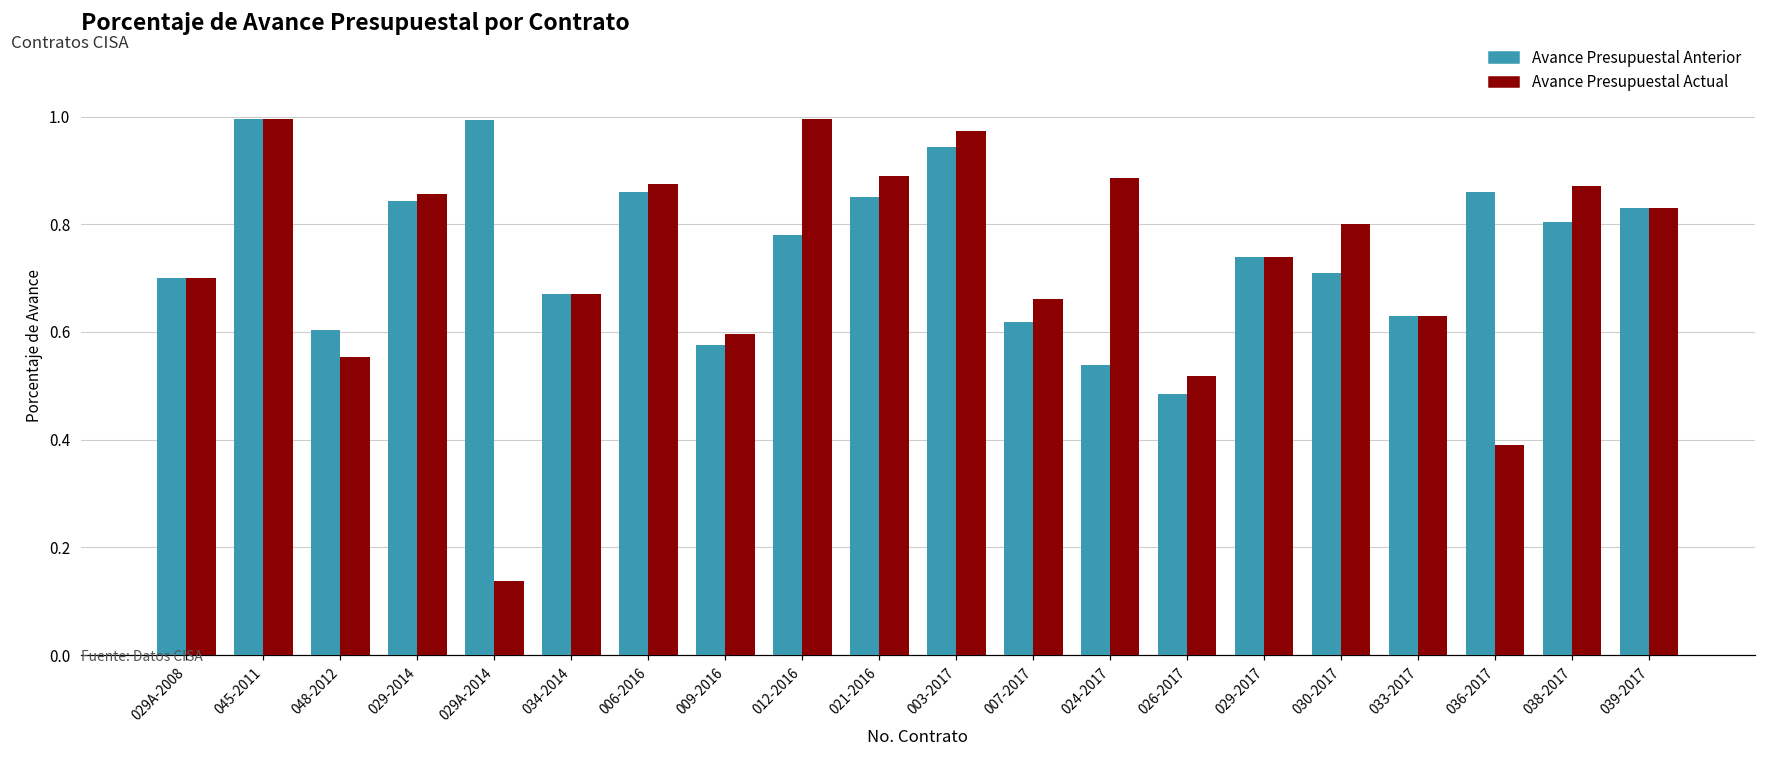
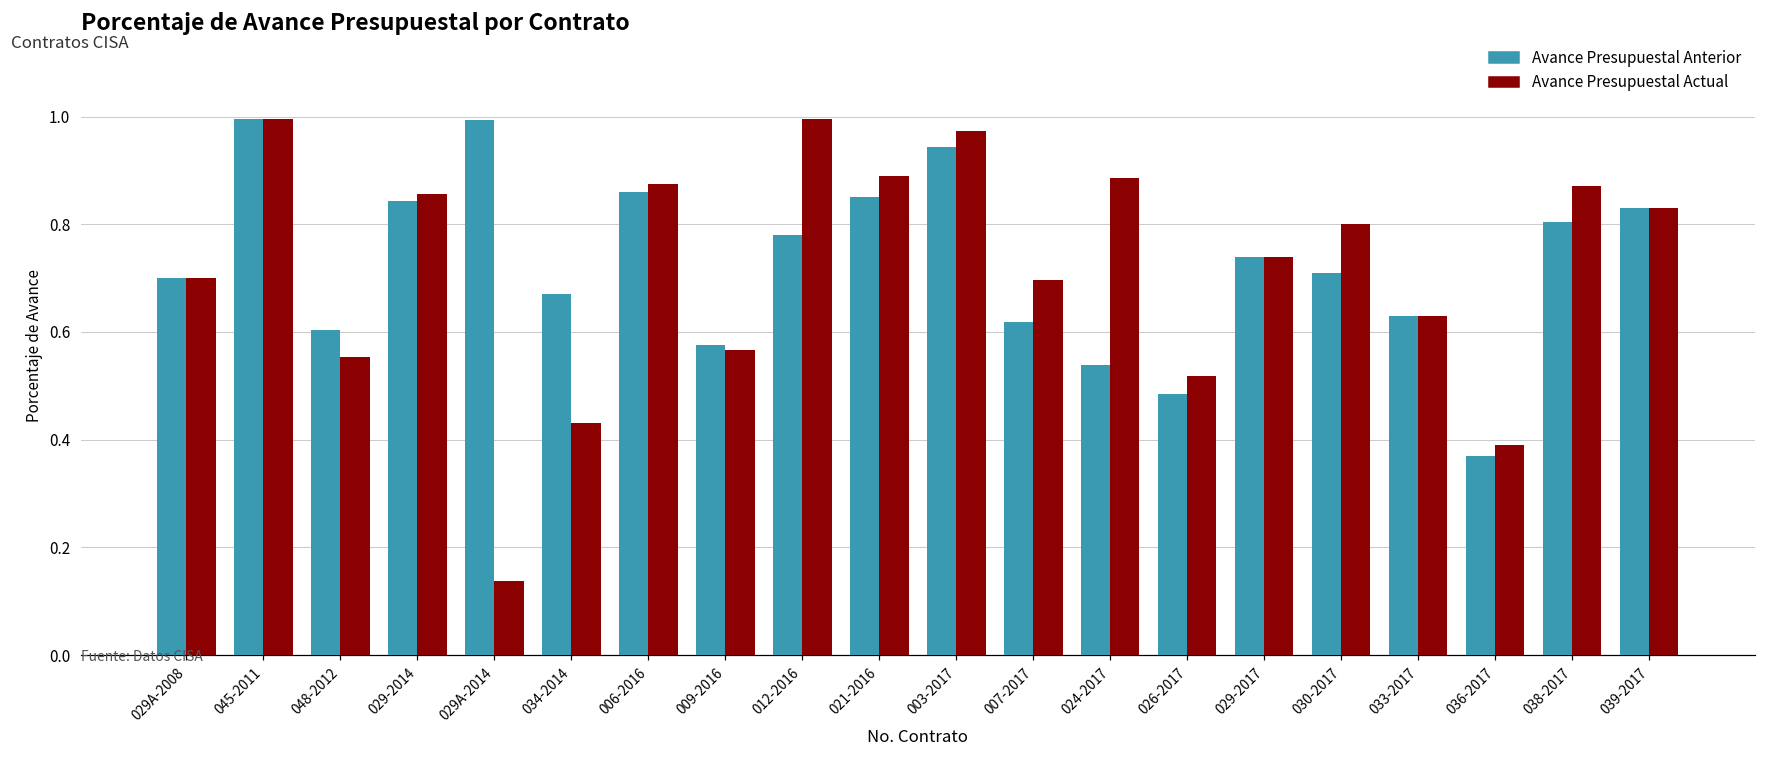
  {
    "Avance Presupuestal Anterior": {
      "029A-2008": 0.70,
      "045-2011": 1.00,
      "048-2012": 0.60,
      "029-2014": 0.84,
      "029A-2014": 0.99,
      "034-2014": 0.67,
      "006-2016": 0.86,
      "009-2016": 0.58,
      "012-2016": 0.78,
      "021-2016": 0.85,
      "003-2017": 0.94,
      "007-2017": 0.62,
      "024-2017": 0.54,
      "026-2017": 0.48,
      "029-2017": 0.74,
      "030-2017": 0.71,
      "033-2017": 0.63,
-     "036-2017": 0.86,
+     "036-2017": 0.37,
      "038-2017": 0.81,
      "039-2017": 0.83
    },
    "Avance Presupuestal Actual": {
      "029A-2008": 0.70,
      "045-2011": 1.00,
      "048-2012": 0.55,
      "029-2014": 0.86,
      "029A-2014": 0.14,
-     "034-2014": 0.67,
+     "034-2014": 0.43,
      "006-2016": 0.88,
-     "009-2016": 0.60,
+     "009-2016": 0.57,
      "012-2016": 1.00,
      "021-2016": 0.89,
      "003-2017": 0.97,
-     "007-2017": 0.66,
+     "007-2017": 0.70,
      "024-2017": 0.89,
      "026-2017": 0.52,
      "029-2017": 0.74,
      "030-2017": 0.80,
      "033-2017": 0.63,
      "036-2017": 0.39,
      "038-2017": 0.87,
      "039-2017": 0.83
    }
  }
